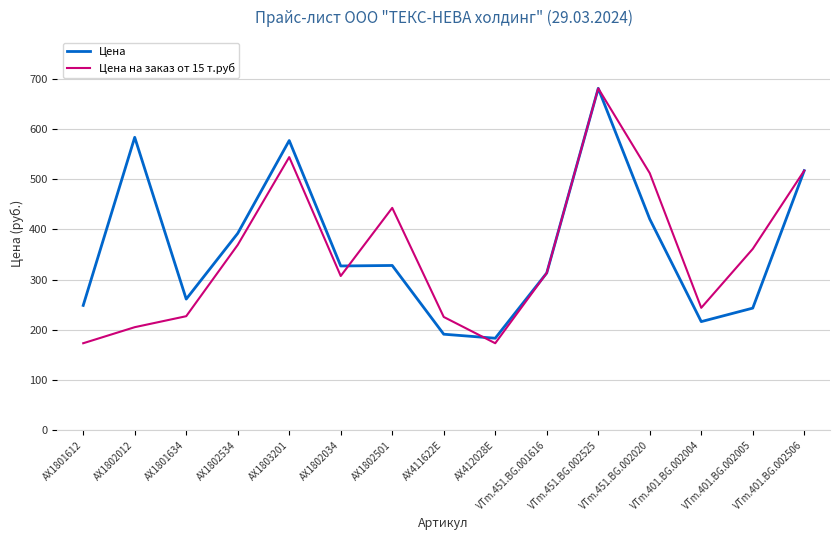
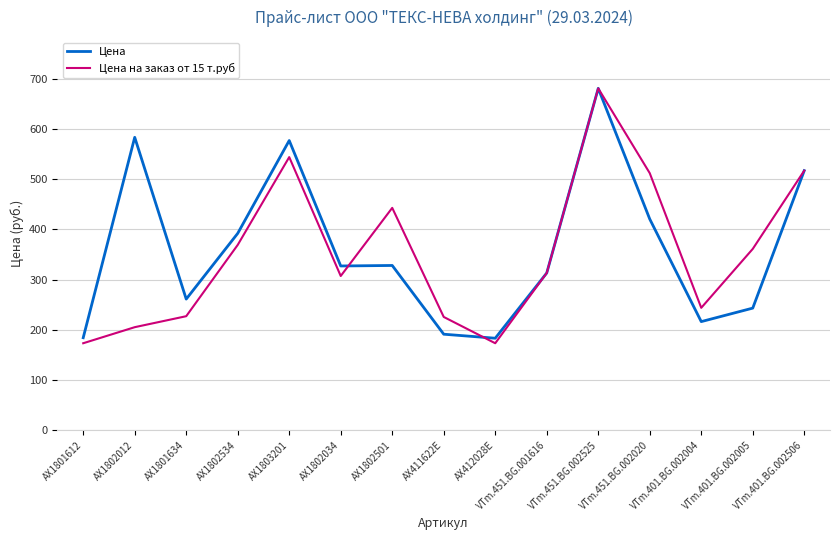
  {
    "Цена": {
-     "AX1801612": 250,
+     "AX1801612": 180,
      "AX1802012": 580,
      "AX1801634": 260,
      "AX1802534": 390,
      "AX1803201": 580,
      "AX1802034": 330,
      "AX1802501": 330,
      "AX411622E": 190,
      "AX412028E": 180,
      "VTm.451.BG.002020": 420,
      "VTm.401.BG.002004": 220,
      "VTm.401.BG.002005": 240
    },
    "Цена на заказ от 15 т.руб": {
      "AX1801612": 170,
      "AX1802012": 210,
      "AX1801634": 230,
      "AX1802534": 370,
      "AX1803201": 540,
      "AX1802034": 310,
      "AX1802501": 440,
      "AX411622E": 230,
      "AX412028E": 170,
      "VTm.451.BG.002020": 510,
      "VTm.401.BG.002004": 240,
      "VTm.401.BG.002005": 360
    }
  }
